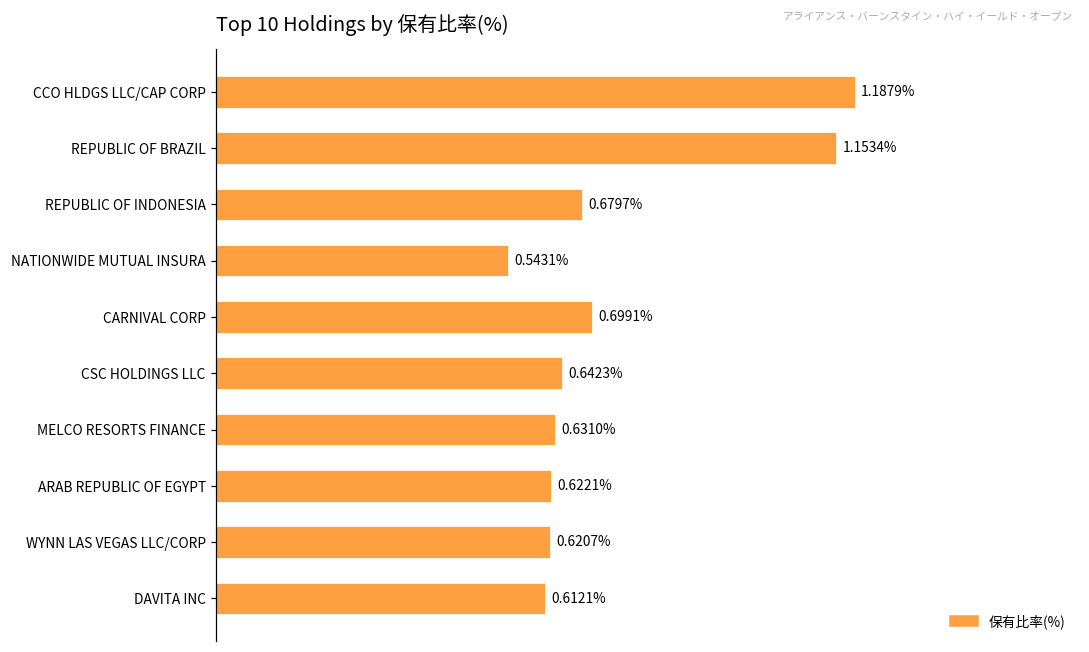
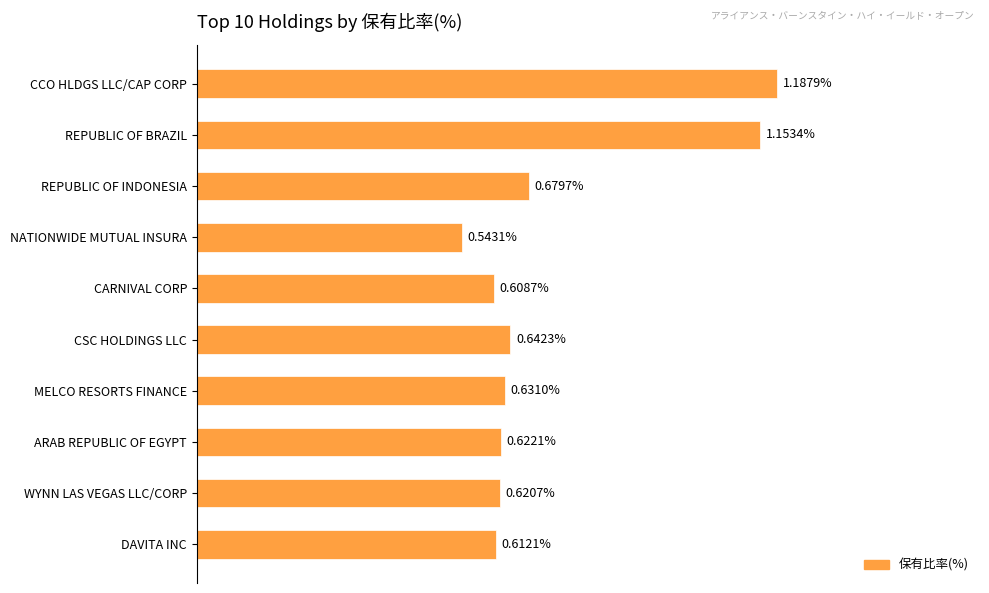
  {
    "CCO HLDGS LLC/CAP CORP": "1.1879%",
    "REPUBLIC OF BRAZIL": "1.1534%",
    "REPUBLIC OF INDONESIA": "0.6797%",
    "NATIONWIDE MUTUAL INSURA": "0.5431%",
-   "CARNIVAL CORP": "0.6991%",
+   "CARNIVAL CORP": "0.6087%",
    "CSC HOLDINGS LLC": "0.6423%",
    "MELCO RESORTS FINANCE": "0.6310%",
    "ARAB REPUBLIC OF EGYPT": "0.6221%",
    "WYNN LAS VEGAS LLC/CORP": "0.6207%",
    "DAVITA INC": "0.6121%"
  }
